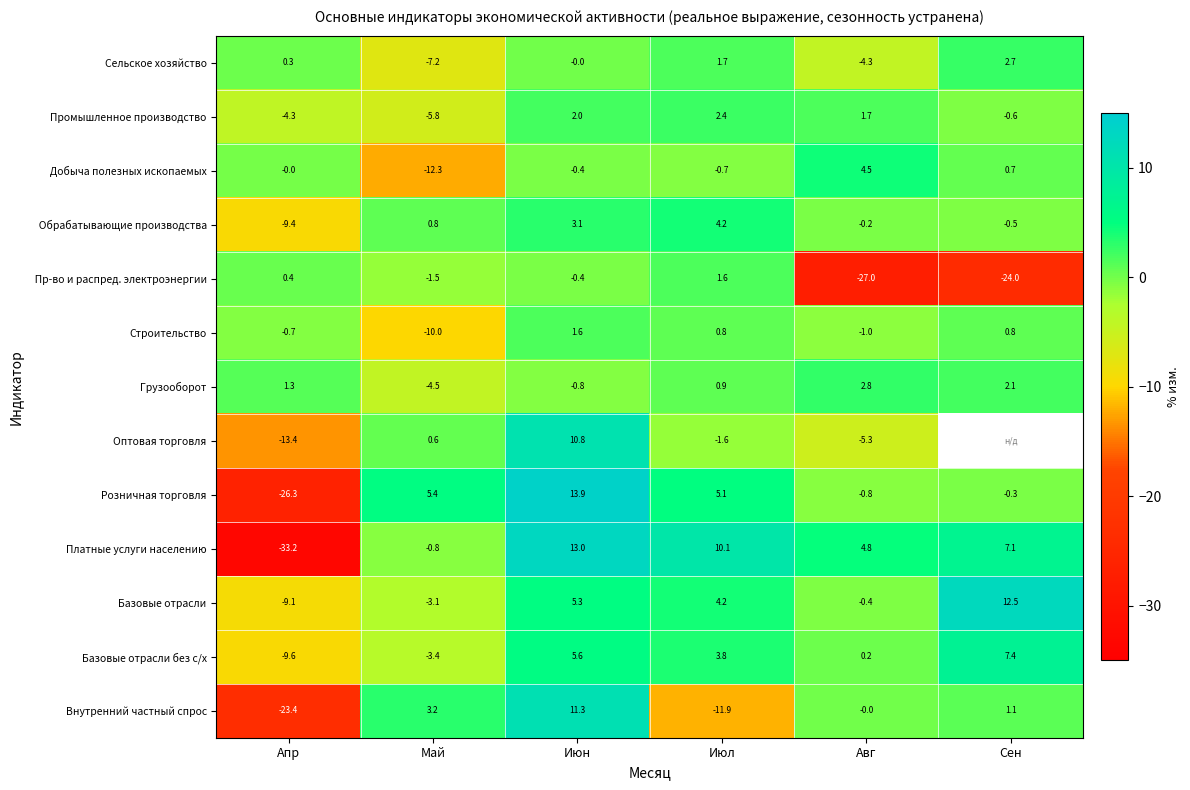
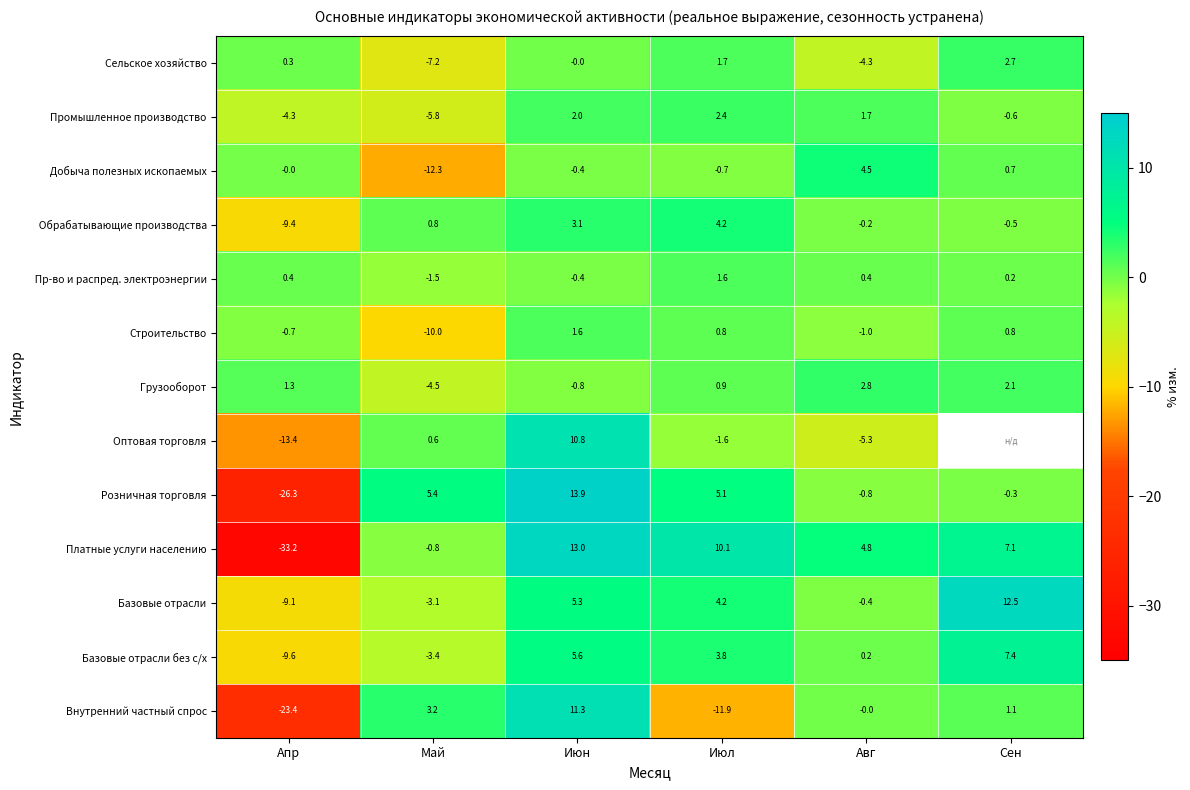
  {
    "Сельское хозяйство": {
      "Апр": 0.3,
      "Май": -7.2,
      "Июн": -0.0,
      "Июл": 1.7,
      "Авг": -4.3,
      "Сен": 2.7
    },
    "Промышленное производство": {
      "Апр": -4.3,
      "Май": -5.8,
      "Июн": 2.0,
      "Июл": 2.4,
      "Авг": 1.7,
      "Сен": -0.6
    },
    "Добыча полезных ископаемых": {
      "Апр": -0.0,
      "Май": -12.3,
      "Июн": -0.4,
      "Июл": -0.7,
      "Авг": 4.5,
      "Сен": 0.7
    },
    "Обрабатывающие производства": {
      "Апр": -9.4,
      "Май": 0.8,
      "Июн": 3.1,
      "Июл": 4.2,
      "Авг": -0.2,
      "Сен": -0.5
    },
    "Пр-во и распред. электроэнергии": {
      "Апр": 0.4,
      "Май": -1.5,
      "Июн": -0.4,
      "Июл": 1.6,
-     "Авг": -27.0,
-     "Сен": -24.0
+     "Авг": 0.4,
+     "Сен": 0.2
    },
    "Строительство": {
      "Апр": -0.7,
      "Май": -10.0,
      "Июн": 1.6,
      "Июл": 0.8,
      "Авг": -1.0,
      "Сен": 0.8
    },
    "Грузооборот": {
      "Апр": 1.3,
      "Май": -4.5,
      "Июн": -0.8,
      "Июл": 0.9,
      "Авг": 2.8,
      "Сен": 2.1
    },
    "Оптовая торговля": {
      "Апр": -13.4,
      "Май": 0.6,
      "Июн": 10.8,
      "Июл": -1.6,
      "Авг": -5.3
    },
    "Розничная торговля": {
      "Апр": -26.3,
      "Май": 5.4,
      "Июн": 13.9,
      "Июл": 5.1,
      "Авг": -0.8,
      "Сен": -0.3
    },
    "Платные услуги населению": {
      "Апр": -33.2,
      "Май": -0.8,
      "Июн": 13.0,
      "Июл": 10.1,
      "Авг": 4.8,
      "Сен": 7.1
    },
    "Базовые отрасли": {
      "Апр": -9.1,
      "Май": -3.1,
      "Июн": 5.3,
      "Июл": 4.2,
      "Авг": -0.4,
      "Сен": 12.5
    },
    "Базовые отрасли без с/х": {
      "Апр": -9.6,
      "Май": -3.4,
      "Июн": 5.6,
      "Июл": 3.8,
      "Авг": 0.2,
      "Сен": 7.4
    },
    "Внутренний частный спрос": {
      "Апр": -23.4,
      "Май": 3.2,
      "Июн": 11.3,
      "Июл": -11.9,
      "Авг": -0.0,
      "Сен": 1.1
    }
  }
